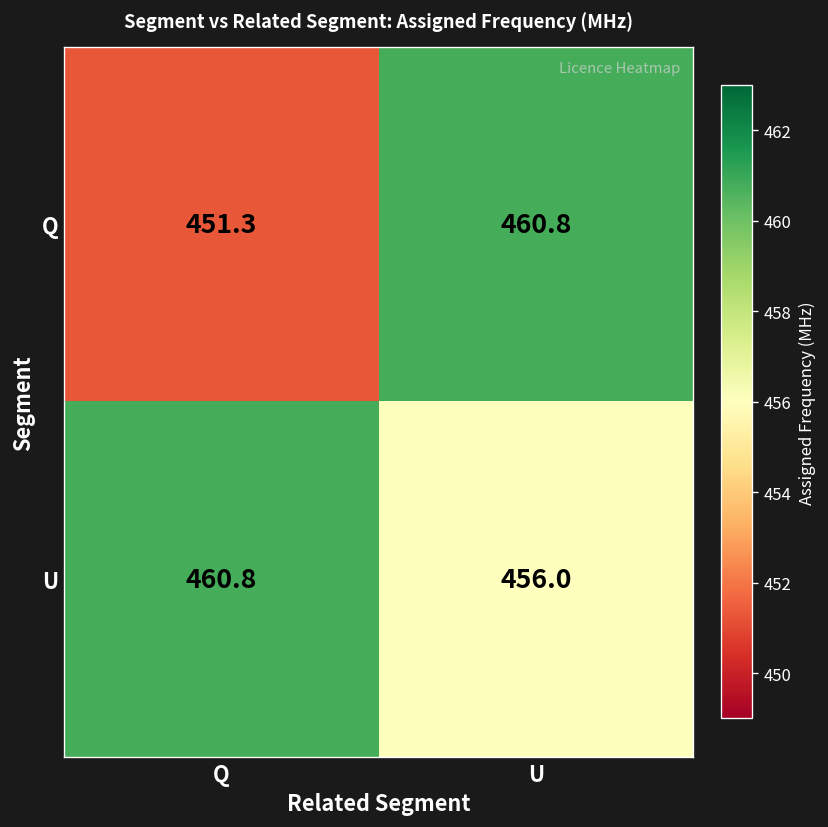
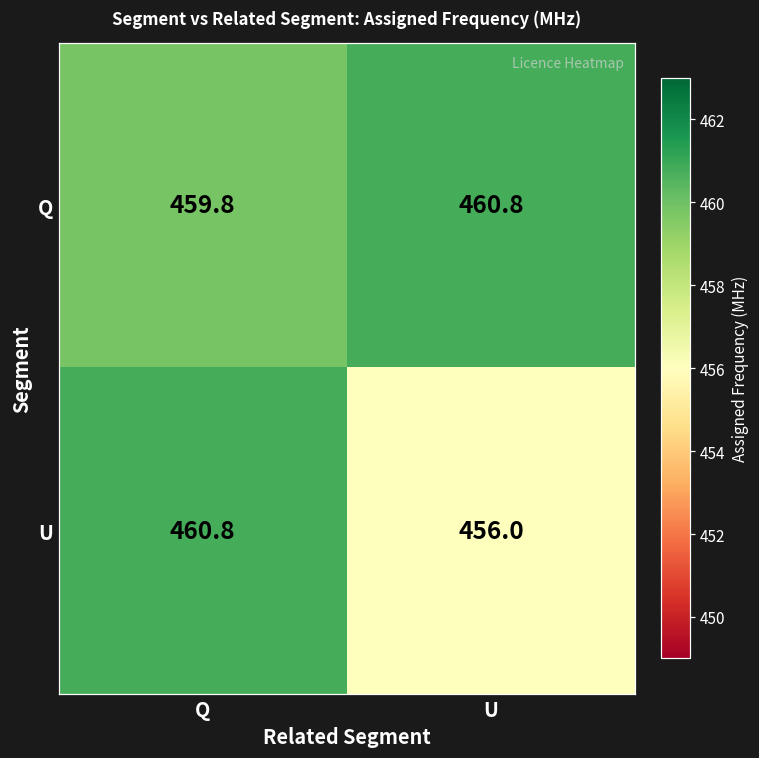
  {
    "Q": {
-     "Q": 451.3
+     "Q": 459.8
    },
    "U": {
      "Q": 460.8,
      "U": 456.0
    }
  }
